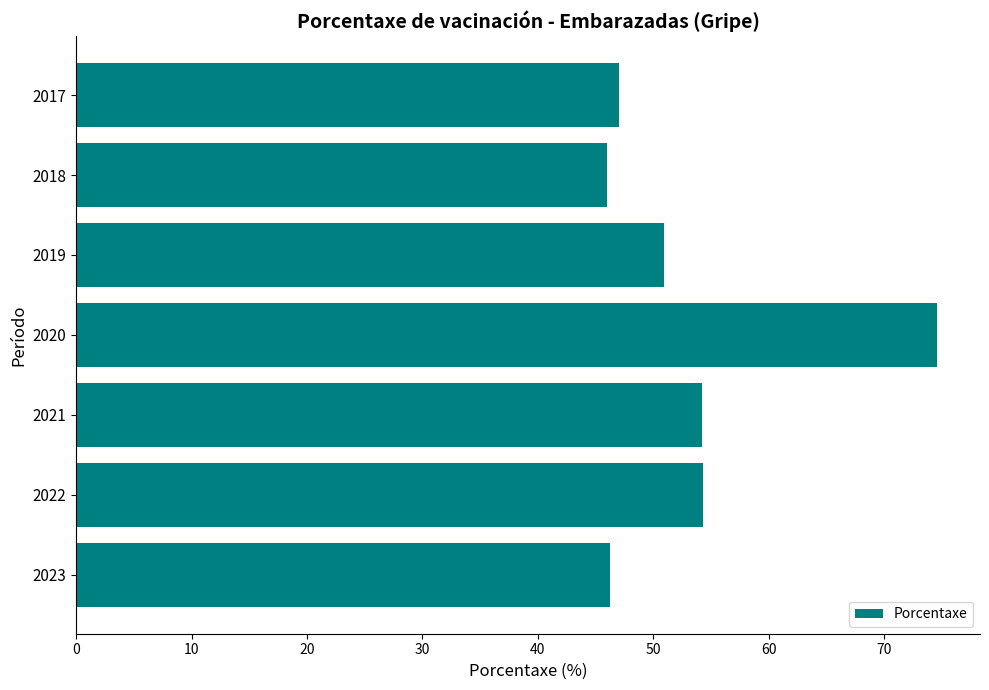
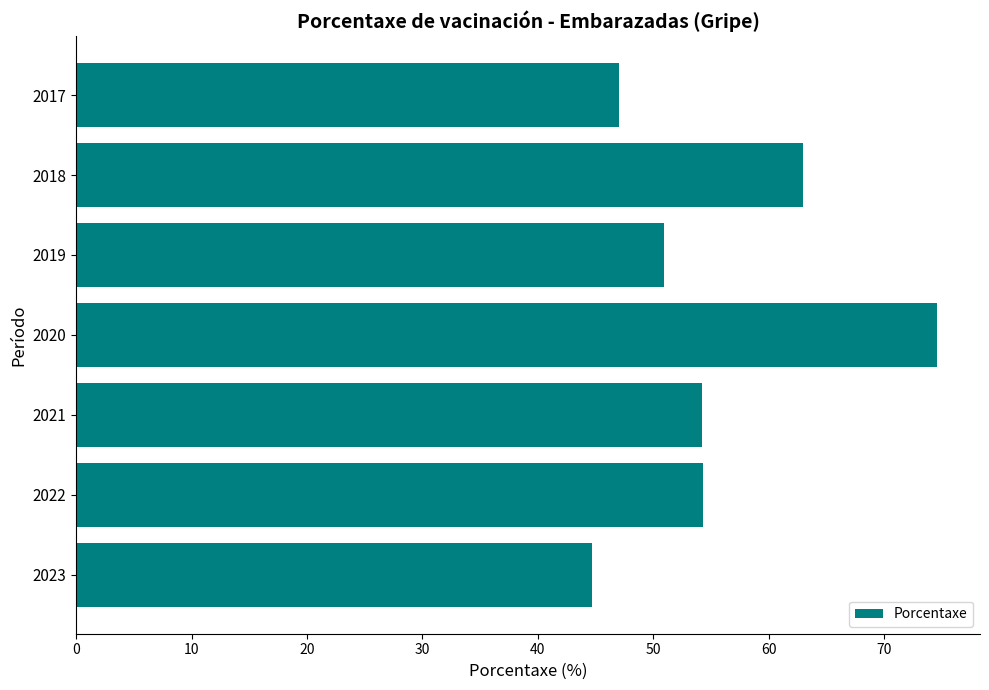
  {
    "2017": 47.0,
-   "2018": 46,
+   "2018": 63,
    "2019": 50.9,
    "2020": 74.6,
    "2021": 54.2,
    "2022": 54.3,
-   "2023": 46.3
+   "2023": 44.7
  }
